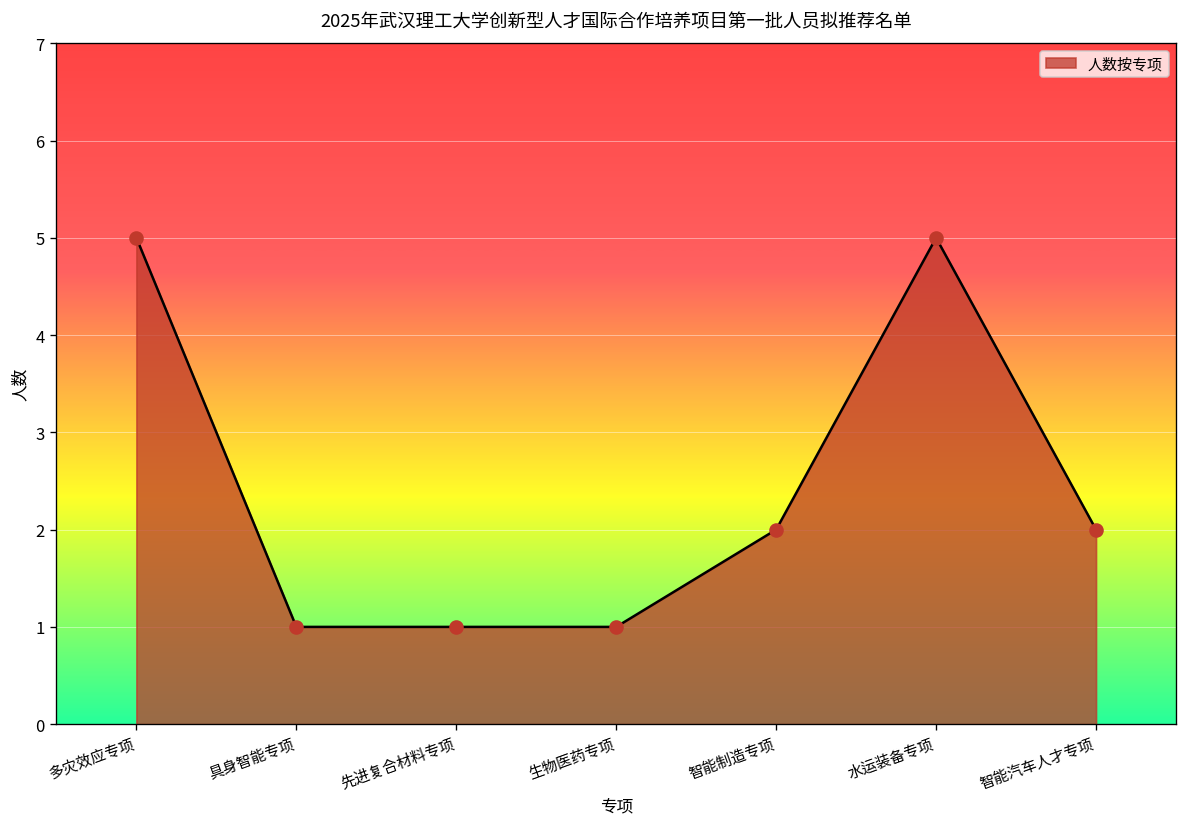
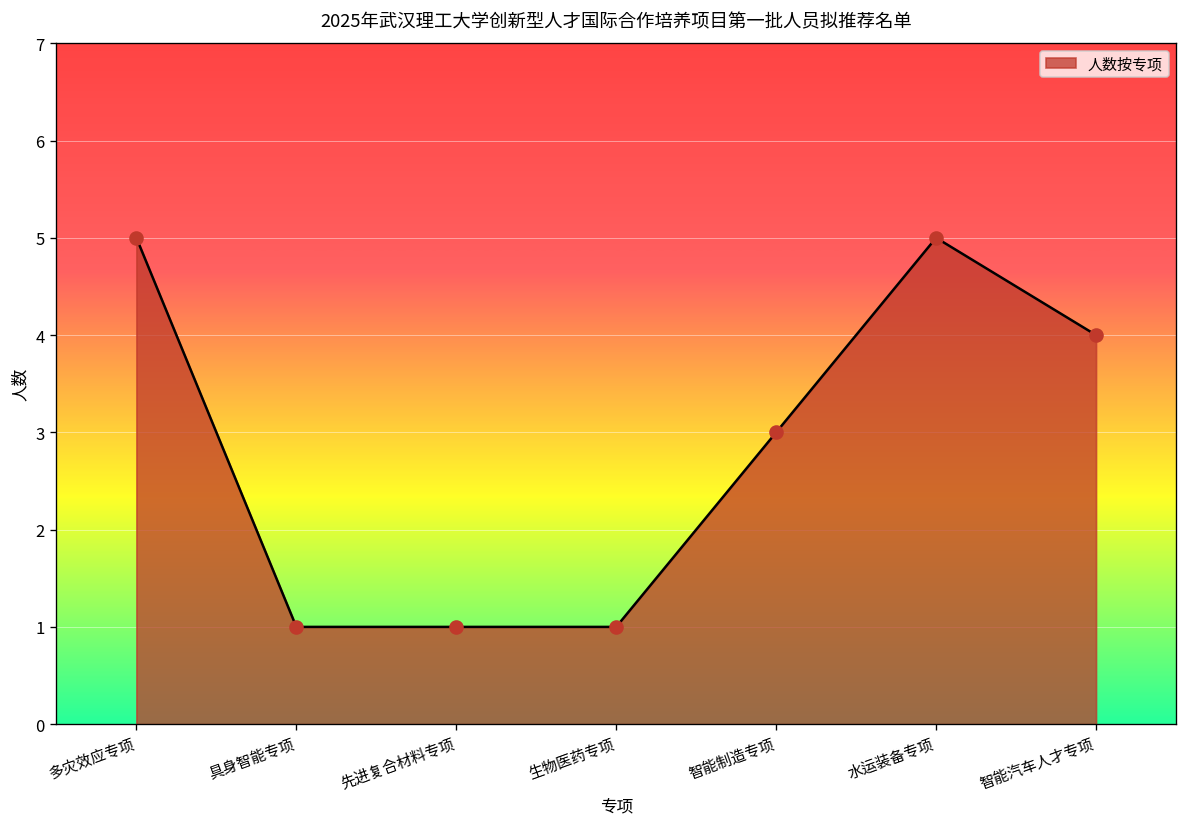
  {
    "多灾效应专项": 5,
    "具身智能专项": 1,
    "先进复合材料专项": 1,
    "生物医药专项": 1,
-   "智能制造专项": 2,
+   "智能制造专项": 3,
    "水运装备专项": 5,
-   "智能汽车人才专项": 2
+   "智能汽车人才专项": 4
  }
